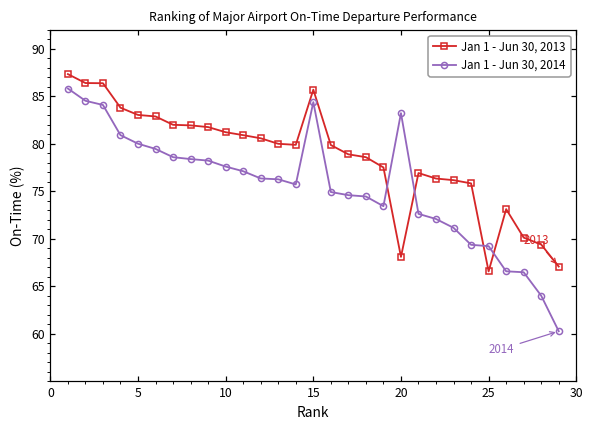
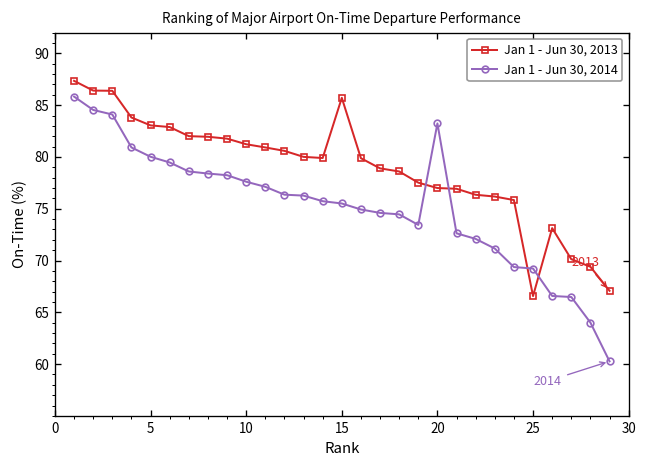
  {
    "Jan 1 - Jun 30, 2013": {
      "5": 83,
      "10": 81,
      "15": 86,
-     "20": 68,
+     "20": 77,
      "25": 67
    },
    "Jan 1 - Jun 30, 2014": {
      "5": 80,
      "10": 78,
-     "15": 84,
+     "15": 76,
      "20": 83,
      "25": 69
    }
  }
